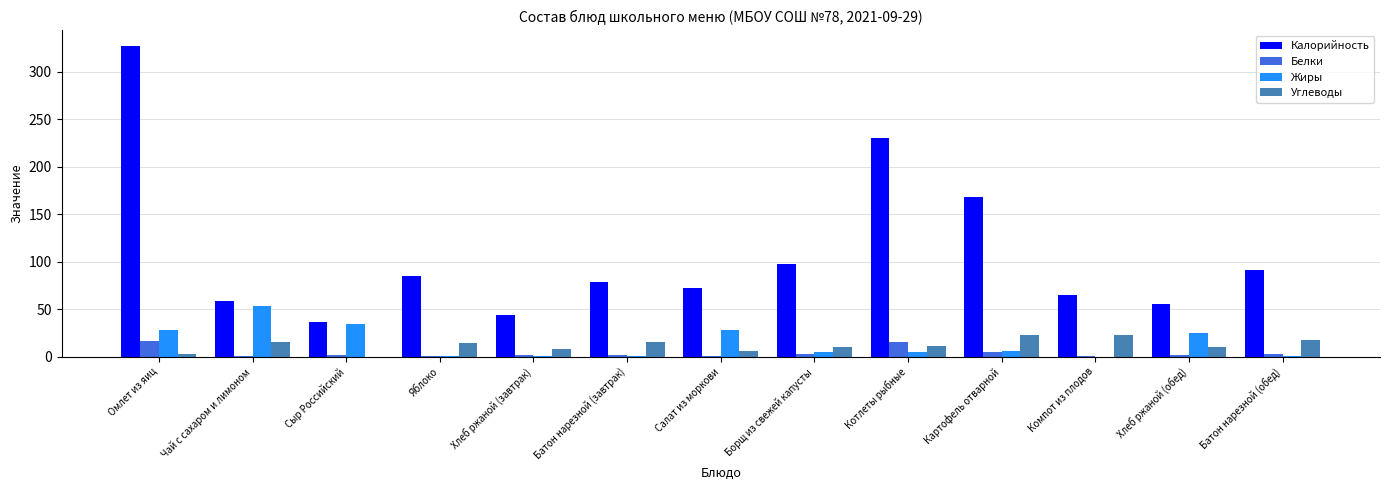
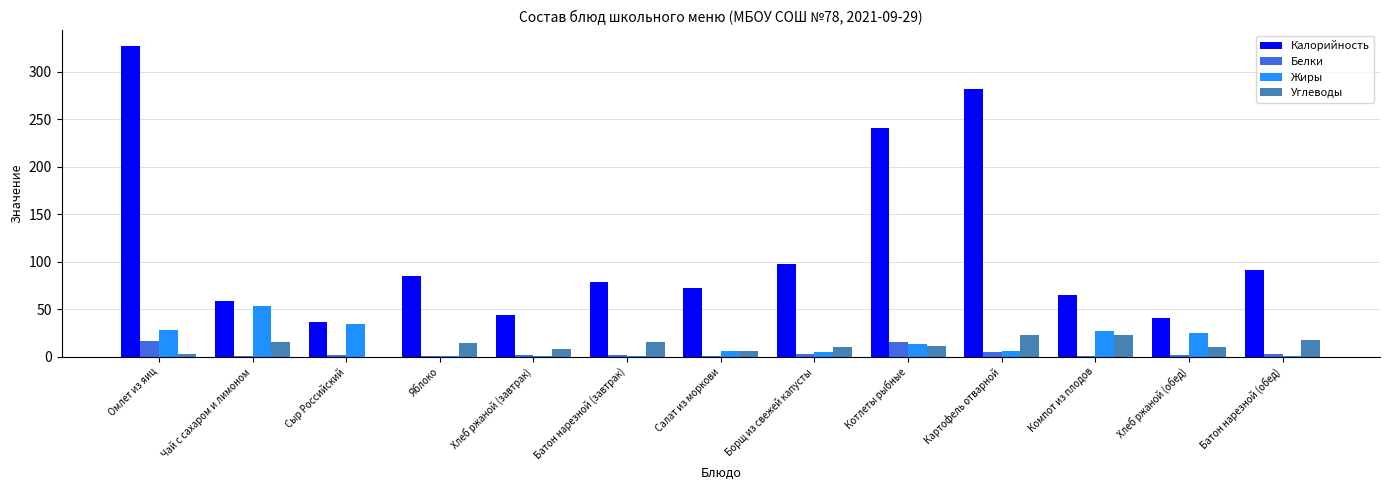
  {
    "Калорийность": {
      "Омлет из яиц": 330,
      "Чай с сахаром и лимоном": 60,
      "Сыр Российский": 40,
      "Яблоко": 80,
      "Хлеб ржаной (завтрак)": 40,
      "Батон нарезной (завтрак)": 80,
      "Салат из моркови": 70,
      "Борщ из свежей капусты": 100,
-     "Котлеты рыбные": 230,
-     "Картофель отварной": 170,
+     "Котлеты рыбные": 240,
+     "Картофель отварной": 280,
      "Компот из плодов": 70,
-     "Хлеб ржаной (обед)": 60,
+     "Хлеб ржаной (обед)": 40,
      "Батон нарезной (обед)": 90
    },
    "Жиры": {
      "Омлет из яиц": 30,
      "Чай с сахаром и лимоном": 50,
      "Сыр Российский": 30,
-     "Салат из моркови": 30,
+     "Салат из моркови": 10,
      "Борщ из свежей капусты": 10,
-     "Котлеты рыбные": 0,
+     "Котлеты рыбные": 10,
      "Картофель отварной": 10,
-     "Компот из плодов": 0,
+     "Компот из плодов": 30,
      "Хлеб ржаной (обед)": 20
    }
  }
